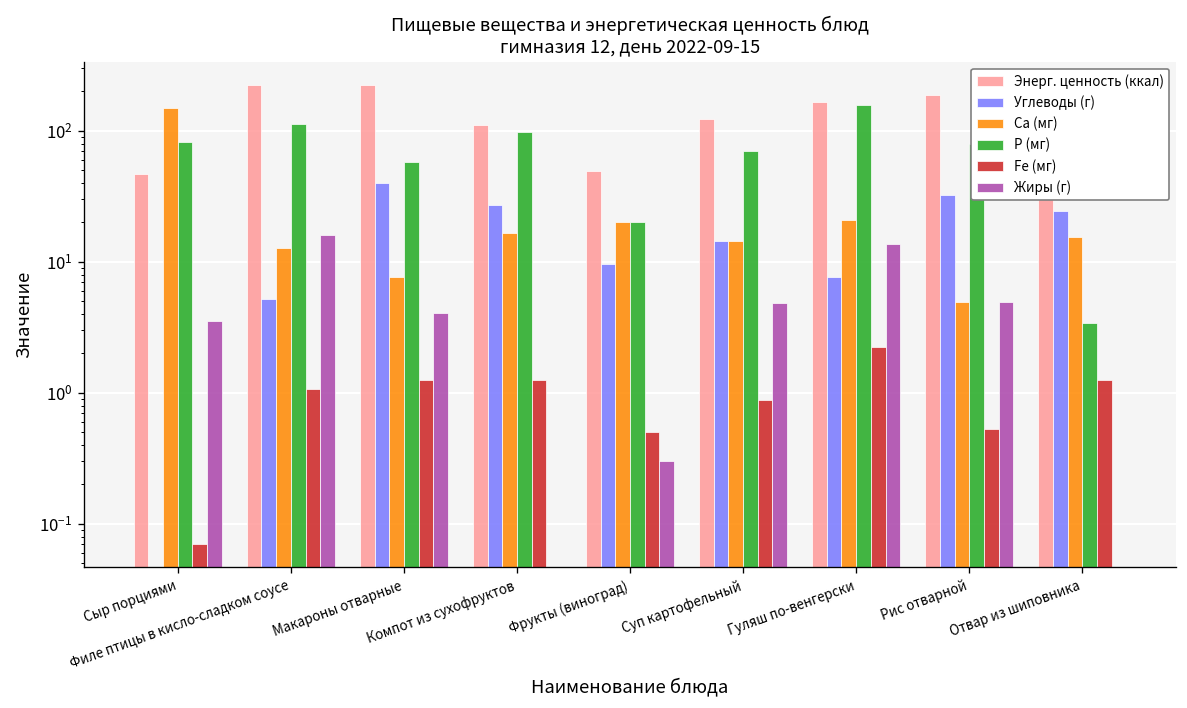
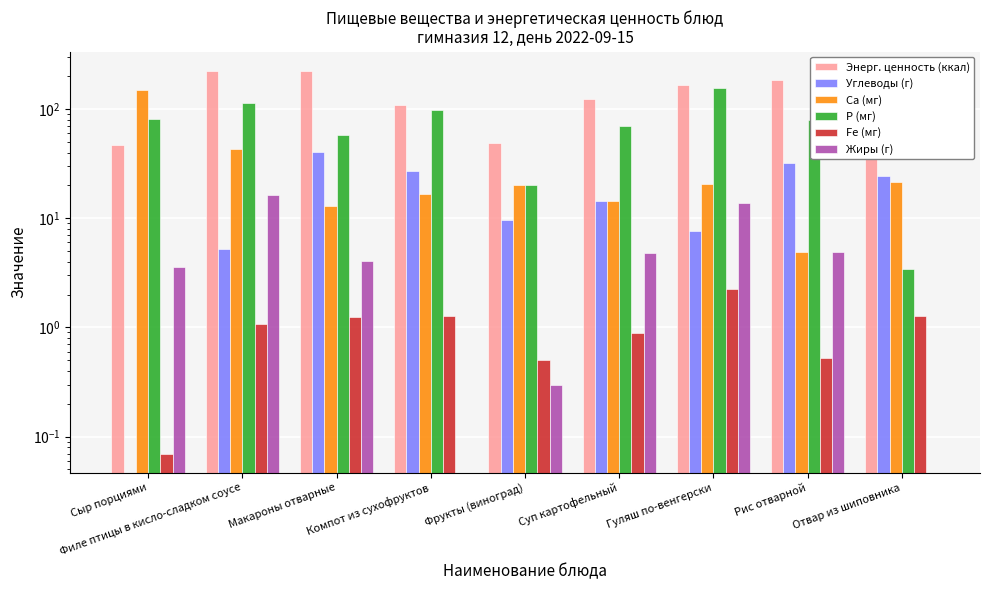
  {
    "Энерг. ценность (ккал)": {
      "Сыр порциями": 47,
      "Филе птицы в кисло-сладком соусе": 220,
      "Макароны отварные": 220,
      "Компот из сухофруктов": 110,
      "Фрукты (виноград)": 50,
      "Суп картофельный": 120,
      "Гуляш по-венгерски": 170,
      "Рис отварной": 190
    },
    "Углеводы (г)": {
      "Филе птицы в кисло-сладком соусе": 5,
      "Макароны отварные": 40,
      "Компот из сухофруктов": 27,
      "Фрукты (виноград)": 10,
      "Суп картофельный": 14,
      "Гуляш по-венгерски": 8,
      "Рис отварной": 32,
      "Отвар из шиповника": 25
    },
    "Ca (мг)": {
      "Сыр порциями": 150,
-     "Филе птицы в кисло-сладком соусе": 13,
-     "Макароны отварные": 8,
+     "Филе птицы в кисло-сладком соусе": 43,
+     "Макароны отварные": 13,
      "Компот из сухофруктов": 17,
      "Фрукты (виноград)": 20,
      "Суп картофельный": 15,
      "Гуляш по-венгерски": 21,
      "Рис отварной": 5,
-     "Отвар из шиповника": 15
+     "Отвар из шиповника": 22
    },
    "P (мг)": {
      "Сыр порциями": 80,
      "Филе птицы в кисло-сладком соусе": 110,
      "Макароны отварные": 60,
      "Компот из сухофруктов": 100,
      "Фрукты (виноград)": 20,
      "Суп картофельный": 70,
      "Гуляш по-венгерски": 160,
      "Отвар из шиповника": 3.4
    },
    "Fe (мг)": {
      "Сыр порциями": 0.07,
      "Филе птицы в кисло-сладком соусе": 1.1,
      "Макароны отварные": 1.3,
      "Компот из сухофруктов": 1.3,
      "Фрукты (виноград)": 0.5,
      "Суп картофельный": 0.9,
      "Гуляш по-венгерски": 2.2,
      "Рис отварной": 0.5,
      "Отвар из шиповника": 1.3
    },
    "Жиры (г)": {
      "Сыр порциями": 3.5,
      "Филе птицы в кисло-сладком соусе": 16,
      "Макароны отварные": 4,
      "Фрукты (виноград)": 0.30,
      "Суп картофельный": 5,
      "Гуляш по-венгерски": 14,
      "Рис отварной": 5
    }
  }
